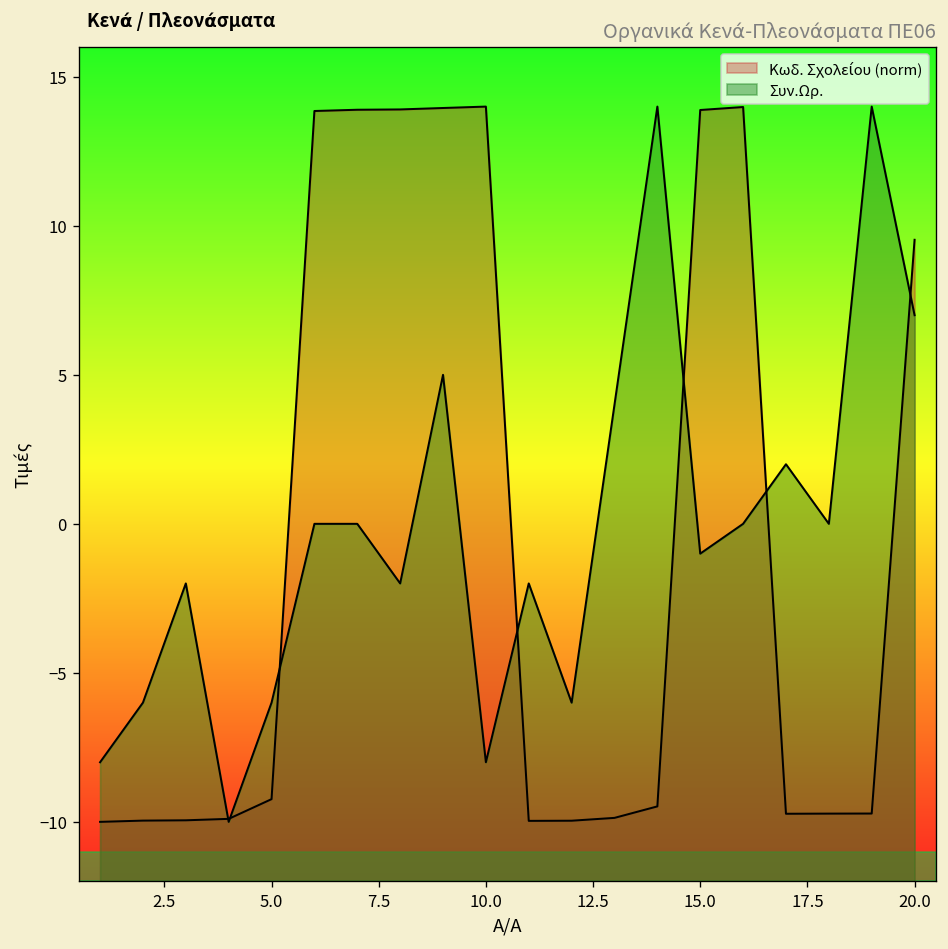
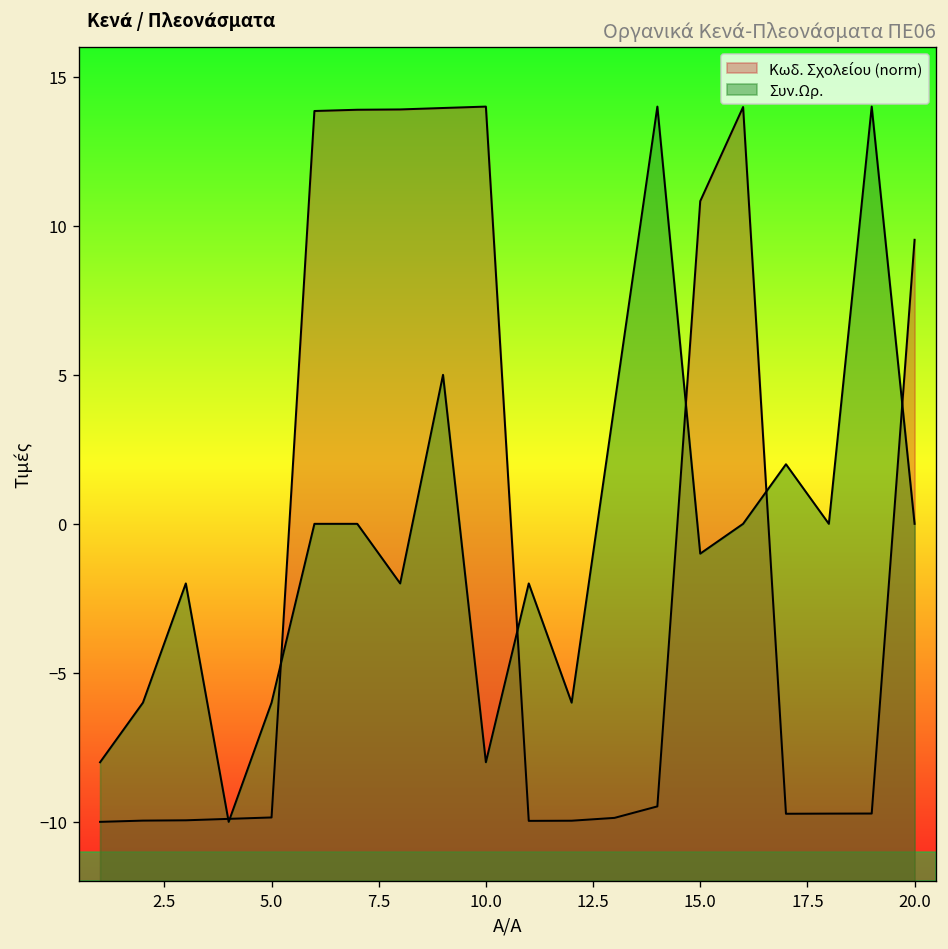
  {
    "Κωδ. Σχολείου (norm)": {
-     "5.0": -9.2,
+     "5.0": -9.9,
      "10.0": 14.0,
-     "15.0": 13.9,
+     "15.0": 10.8,
      "20.0": 9.5
    },
    "Συν.Ωρ.": {
      "5.0": -6,
      "10.0": -8,
      "15.0": -1,
-     "20.0": 7
+     "20.0": 0
    }
  }
